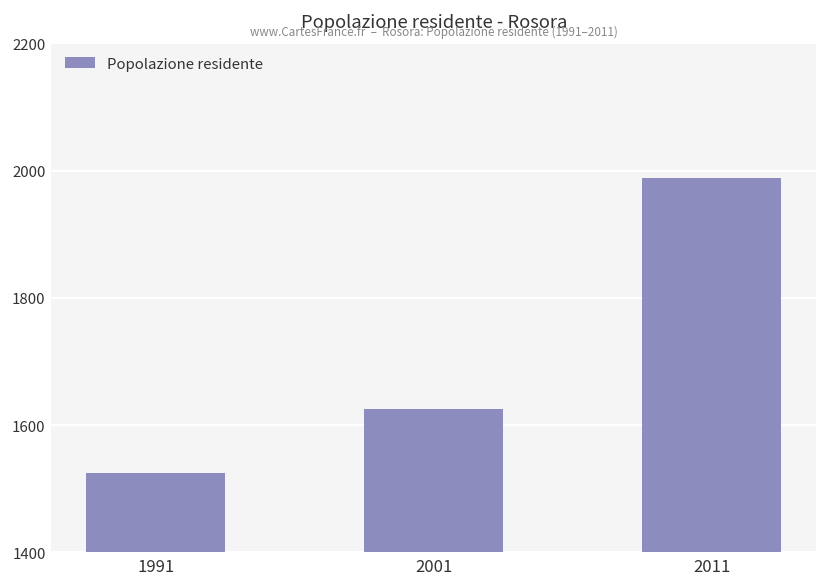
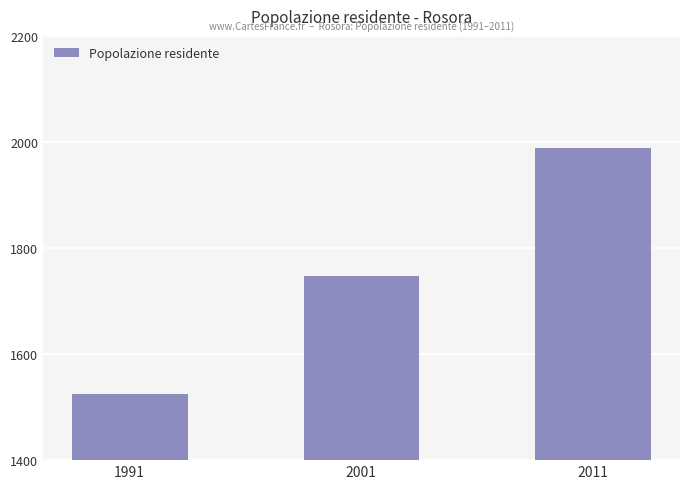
  {
    "1991": 1530,
-   "2001": 1630,
+   "2001": 1750,
    "2011": 1990
  }
